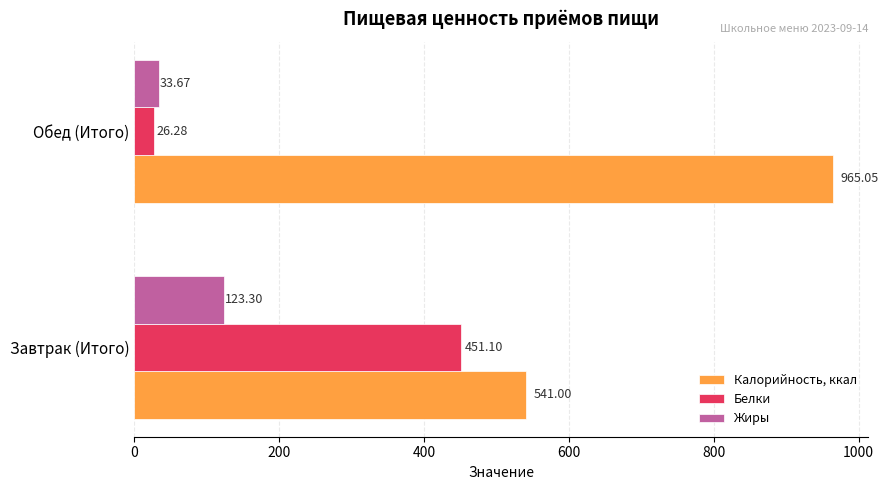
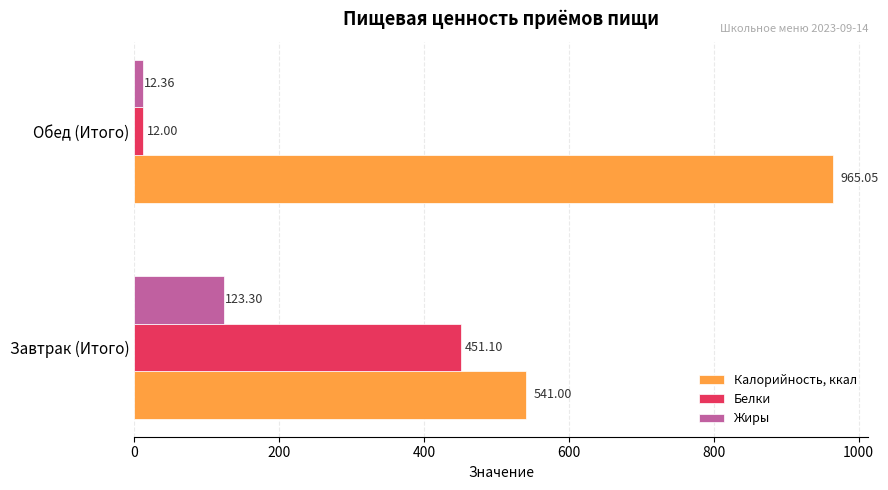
  {
    "Калорийность, ккал": {
      "Обед (Итого)": 965.05,
      "Завтрак (Итого)": 541.00
    },
    "Белки": {
-     "Обед (Итого)": 26.28,
+     "Обед (Итого)": 12.00,
      "Завтрак (Итого)": 451.10
    },
    "Жиры": {
-     "Обед (Итого)": 33.67,
+     "Обед (Итого)": 12.36,
      "Завтрак (Итого)": 123.30
    }
  }
